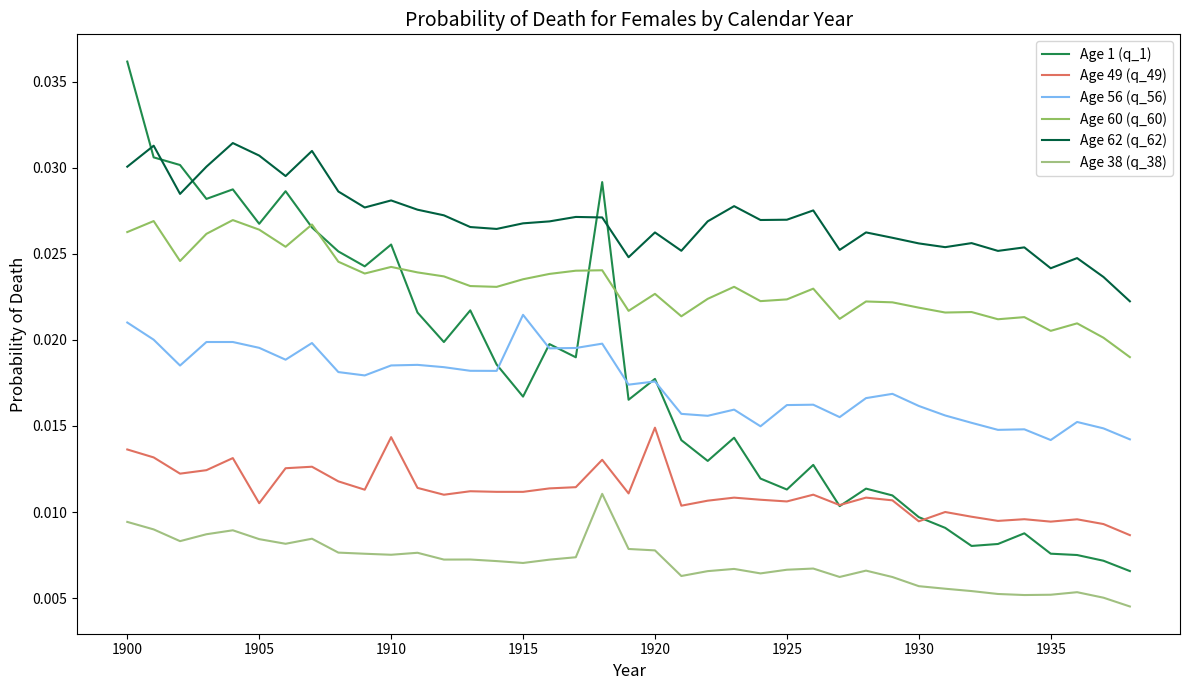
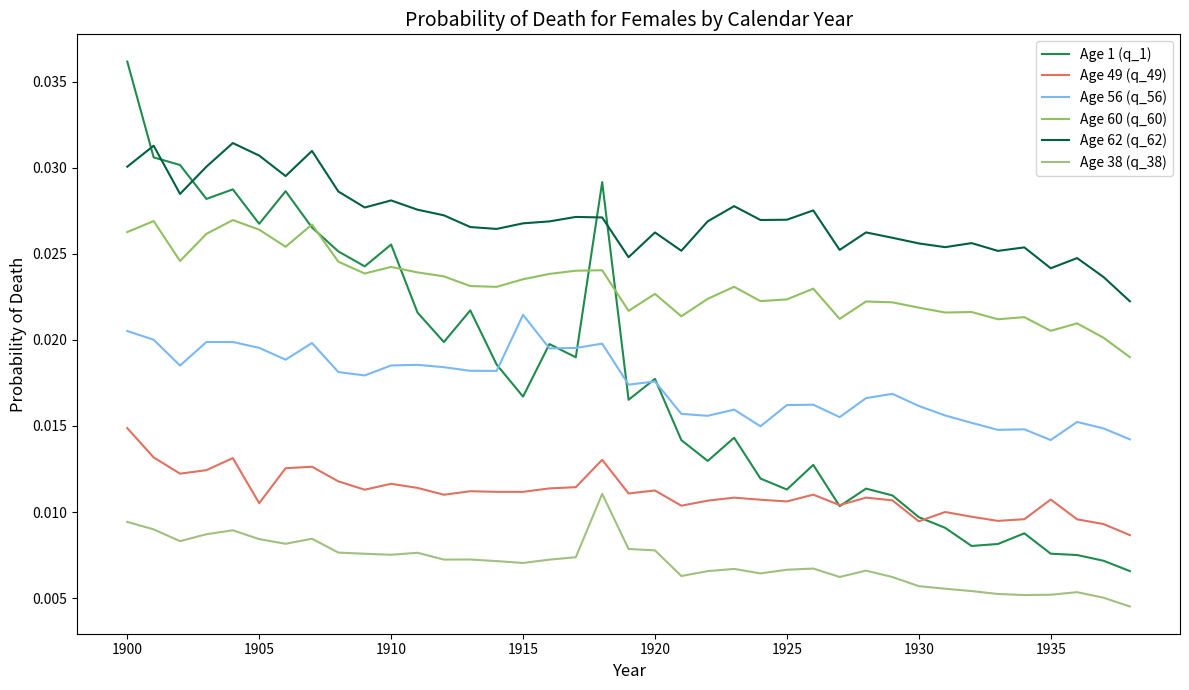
  {
    "Age 49 (q_49)": {
-     "1900": 0.0136,
+     "1900": 0.0149,
      "1905": 0.0105,
-     "1910": 0.0144,
+     "1910": 0.0116,
      "1915": 0.0112,
-     "1920": 0.0149,
+     "1920": 0.0113,
      "1925": 0.0106,
      "1930": 0.0095,
-     "1935": 0.0094
+     "1935": 0.0107
    },
    "Age 56 (q_56)": {
-     "1900": 0.0210,
+     "1900": 0.0205,
      "1905": 0.0195,
      "1910": 0.0185,
      "1915": 0.0215,
      "1920": 0.0176,
      "1925": 0.0162,
      "1930": 0.0162,
      "1935": 0.0142
    }
  }
